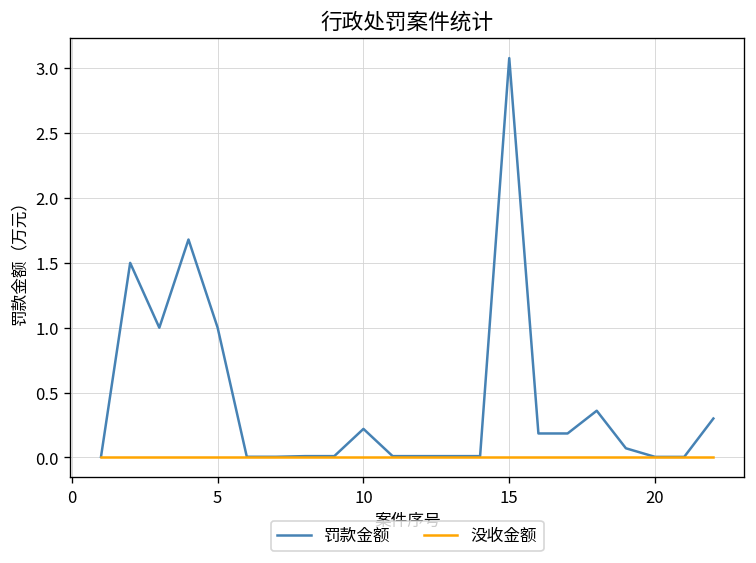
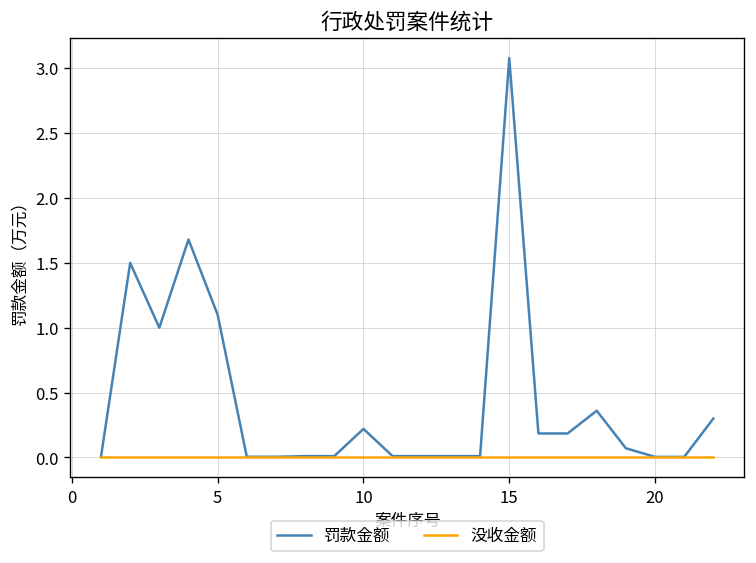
  {
    "罚款金额": {
-     "5": 1.0,
+     "5": 1.1,
      "10": 0.2,
      "15": 3.1
    },
    "没收金额": {
      "5": 0.0,
      "10": 0.0,
      "15": 0.0
    }
  }
